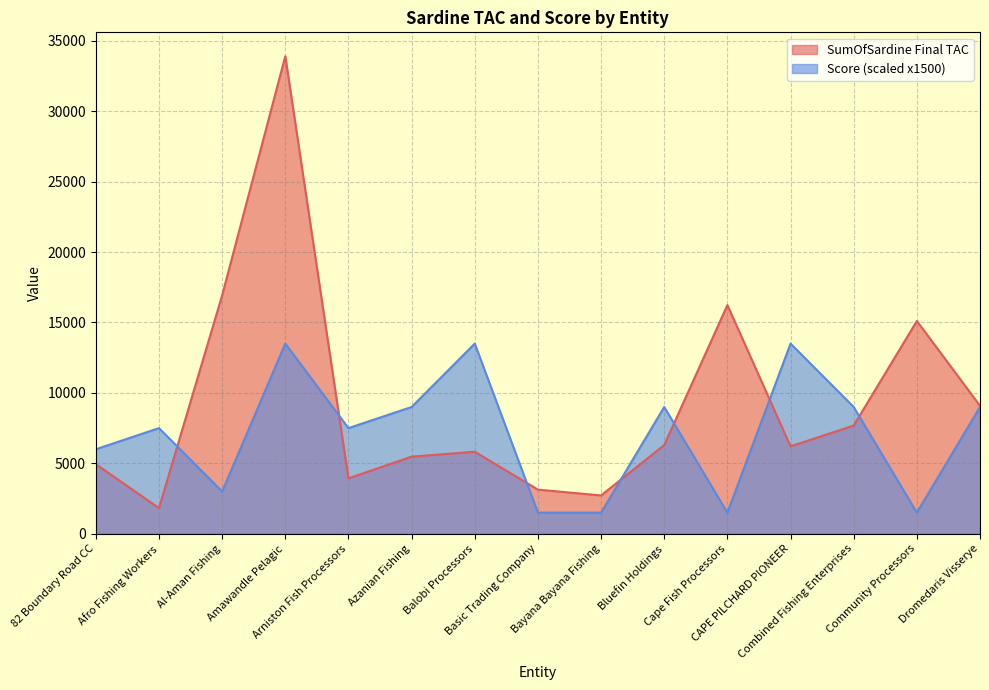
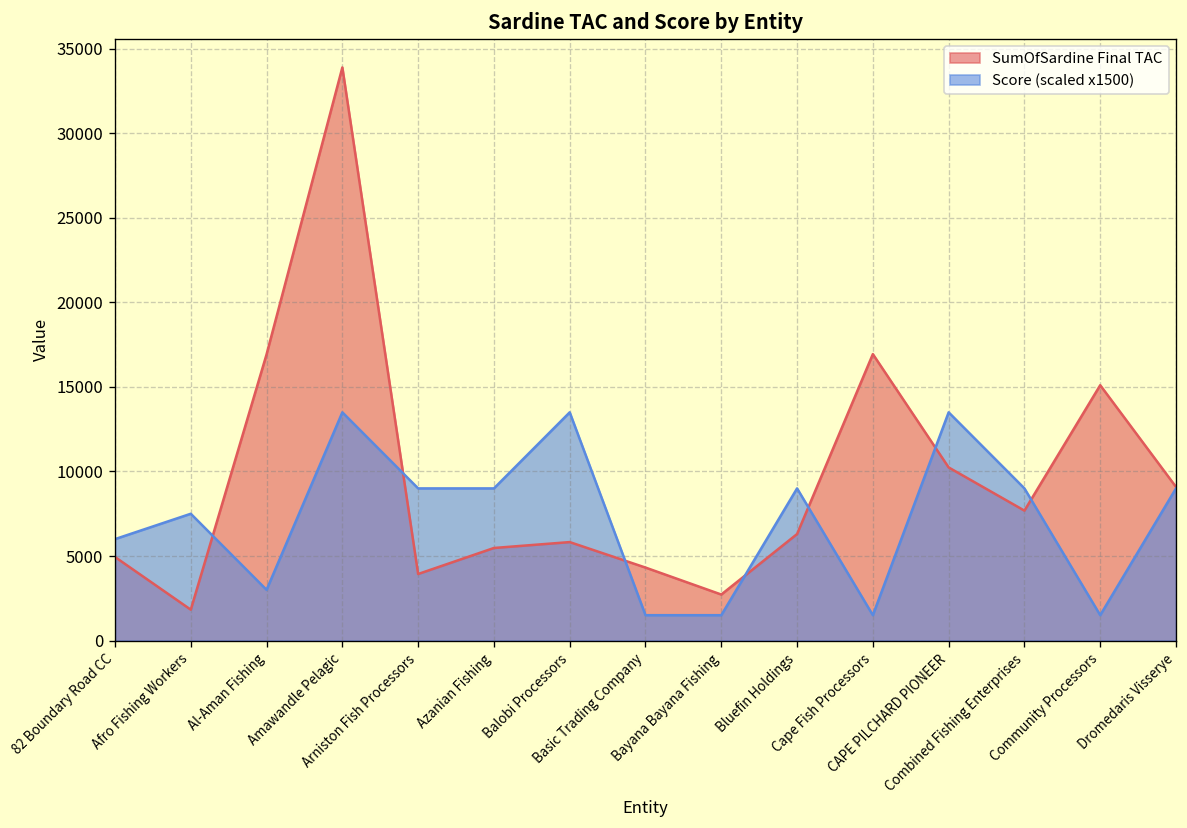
  {
    "SumOfSardine Final TAC": {
      "82 Boundary Road CC": 4900,
      "Afro Fishing Workers": 1800,
      "Al-Aman Fishing": 16900,
      "Amawandle Pelagic": 33900,
      "Arniston Fish Processors": 3900,
      "Azanian Fishing": 5500,
      "Balobi Processors": 5800,
-     "Basic Trading Company": 3100,
+     "Basic Trading Company": 4300,
      "Bayana Bayana Fishing": 2700,
      "Bluefin Holdings": 6300,
-     "Cape Fish Processors": 16200,
-     "CAPE PILCHARD PIONEER": 6200,
+     "Cape Fish Processors": 16900,
+     "CAPE PILCHARD PIONEER": 10200,
      "Combined Fishing Enterprises": 7700,
      "Community Processors": 15100
    },
    "Score (scaled x1500)": {
      "82 Boundary Road CC": 6000,
      "Afro Fishing Workers": 7500,
      "Al-Aman Fishing": 3000,
      "Amawandle Pelagic": 13500,
-     "Arniston Fish Processors": 7500,
+     "Arniston Fish Processors": 9000,
      "Azanian Fishing": 9000,
      "Balobi Processors": 13500,
      "Basic Trading Company": 1500,
      "Bayana Bayana Fishing": 1500,
      "Bluefin Holdings": 9000,
      "Cape Fish Processors": 1500,
      "CAPE PILCHARD PIONEER": 13500,
      "Combined Fishing Enterprises": 9000,
      "Community Processors": 1500
    }
  }
